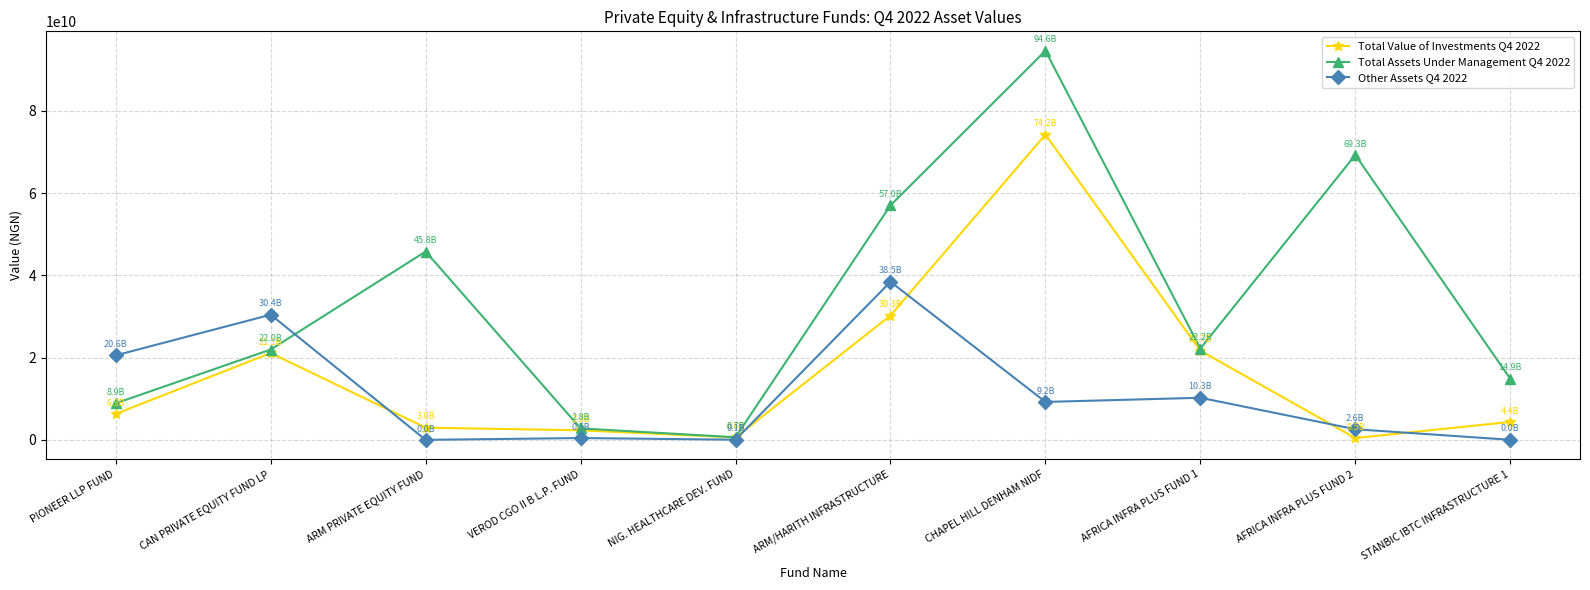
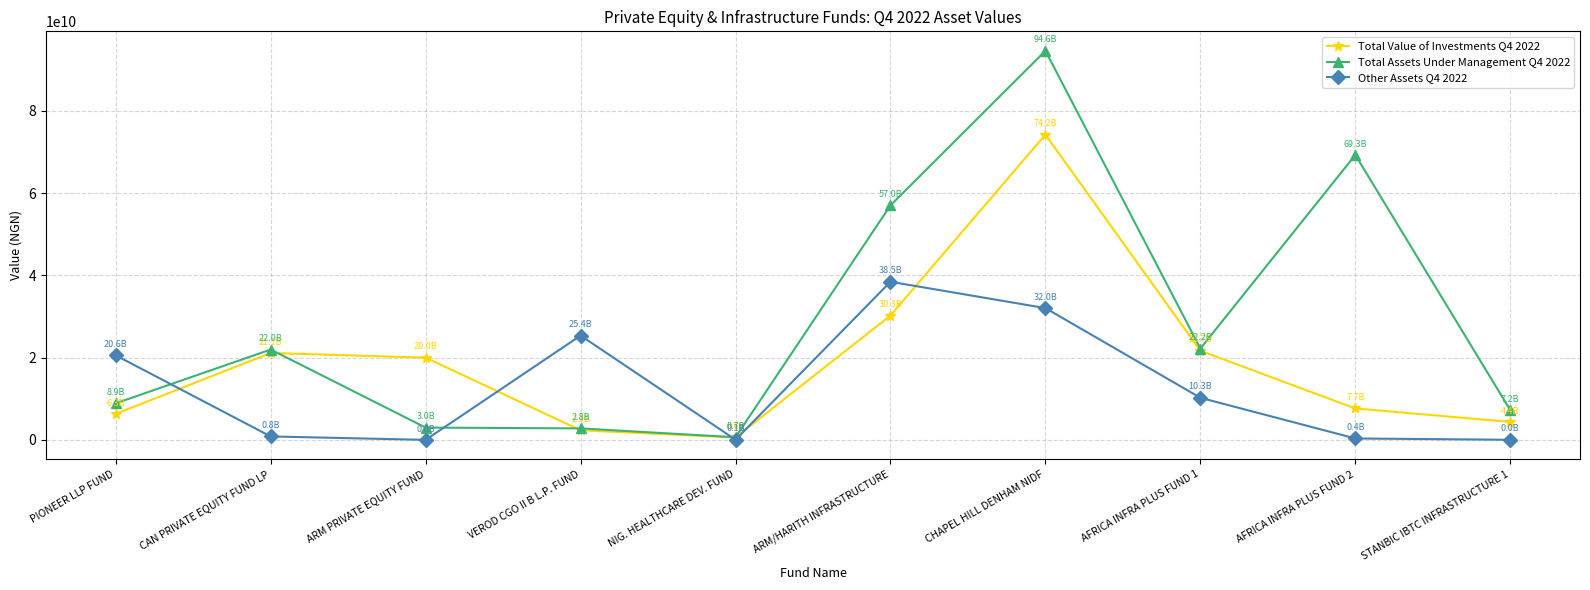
  {
    "Total Value of Investments Q4 2022": {
-     "ARM PRIVATE EQUITY FUND": "3.0B",
+     "ARM PRIVATE EQUITY FUND": "20.0B",
      "ARM/HARITH INFRASTRUCTURE": "30.3B",
      "CHAPEL HILL DENHAM NIDF": "74.2B",
-     "AFRICA INFRA PLUS FUND 2": "0.5B"
+     "AFRICA INFRA PLUS FUND 2": "7.7B"
    },
    "Total Assets Under Management Q4 2022": {
      "PIONEER LLP FUND": "8.9B",
-     "ARM PRIVATE EQUITY FUND": "45.8B",
+     "ARM PRIVATE EQUITY FUND": "3.0B",
      "ARM/HARITH INFRASTRUCTURE": "57.0B",
      "CHAPEL HILL DENHAM NIDF": "94.6B",
      "AFRICA INFRA PLUS FUND 2": "69.3B",
-     "STANBIC IBTC INFRASTRUCTURE 1": "14.9B"
+     "STANBIC IBTC INFRASTRUCTURE 1": "7.2B"
    },
    "Other Assets Q4 2022": {
      "PIONEER LLP FUND": "20.6B",
-     "CAN PRIVATE EQUITY FUND LP": "30.4B",
-     "VEROD CGO II B L.P. FUND": "0.5B",
+     "CAN PRIVATE EQUITY FUND LP": "0.8B",
+     "VEROD CGO II B L.P. FUND": "25.4B",
      "ARM/HARITH INFRASTRUCTURE": "38.5B",
-     "CHAPEL HILL DENHAM NIDF": "9.2B",
+     "CHAPEL HILL DENHAM NIDF": "32.0B",
      "AFRICA INFRA PLUS FUND 1": "10.3B",
-     "AFRICA INFRA PLUS FUND 2": "2.6B"
+     "AFRICA INFRA PLUS FUND 2": "0.4B"
    }
  }
